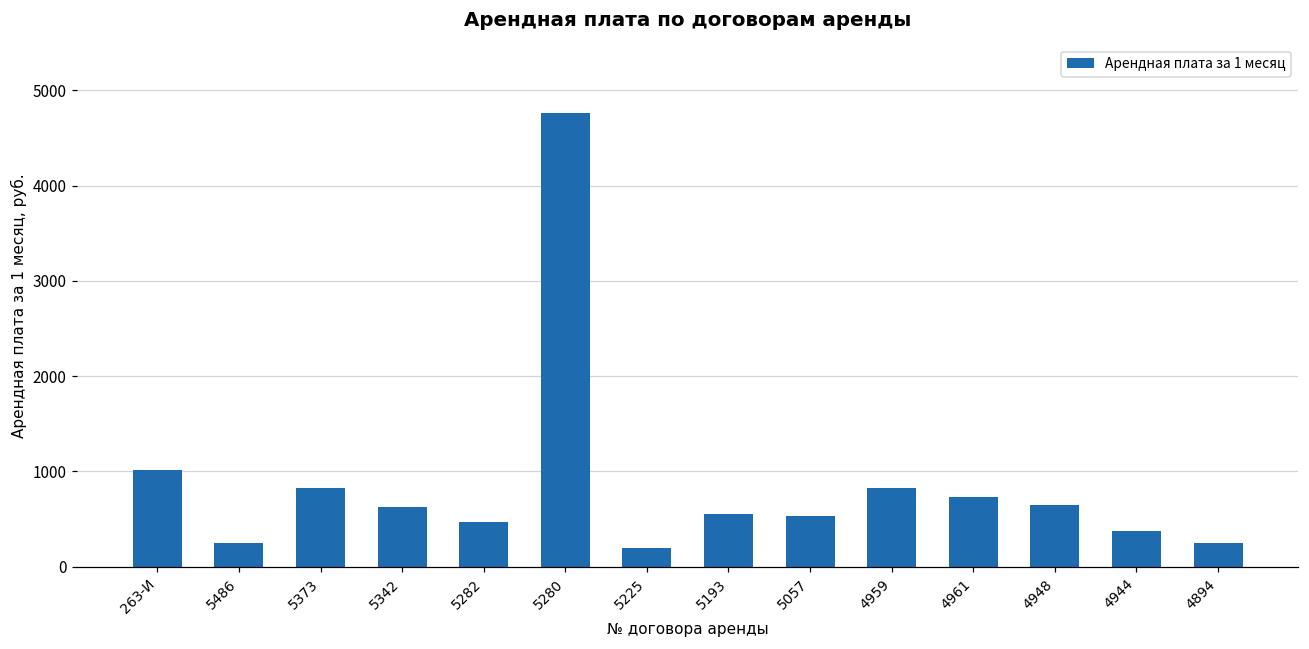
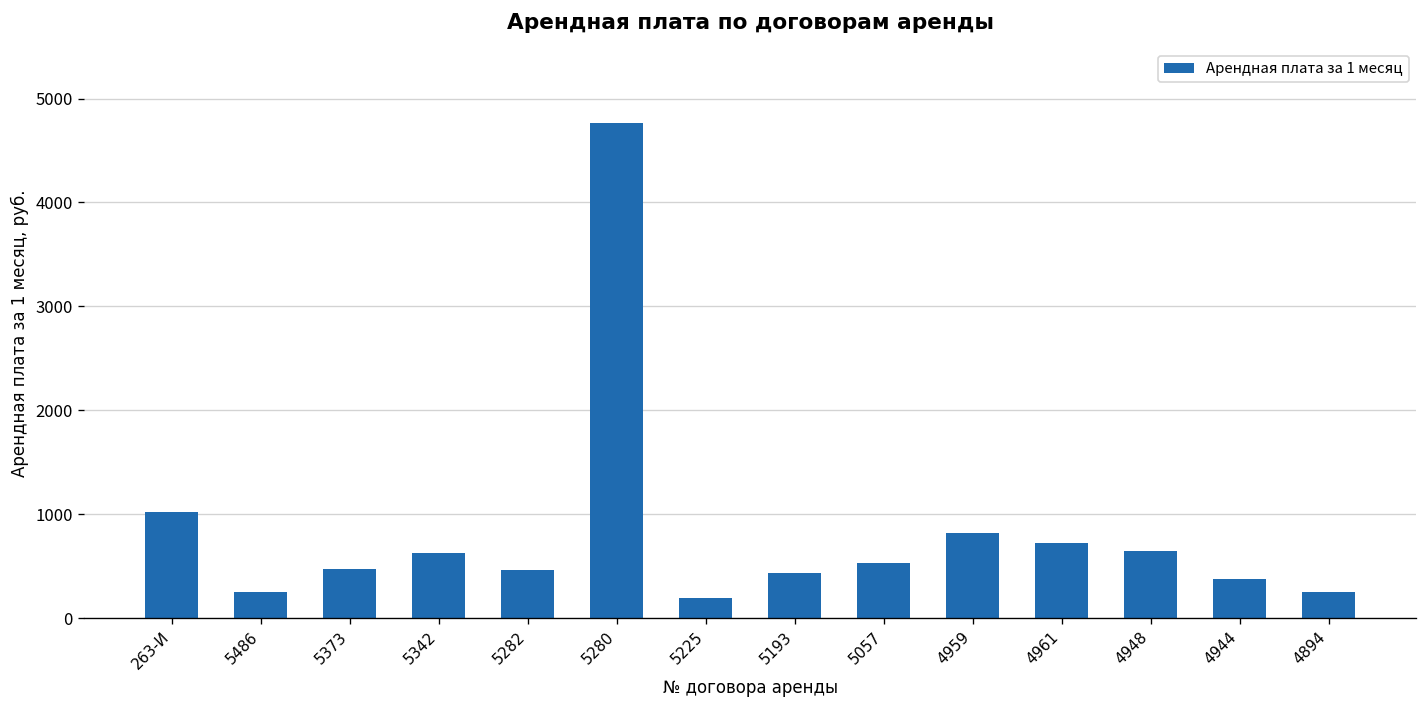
  {
    "263-И": 1000,
    "5486": 200,
-   "5373": 800,
+   "5373": 500,
    "5342": 600,
    "5282": 500,
    "5280": 4800,
    "5225": 200,
-   "5193": 600,
+   "5193": 400,
    "5057": 500,
    "4959": 800,
    "4961": 700,
    "4948": 600,
    "4944": 400,
    "4894": 200
  }
